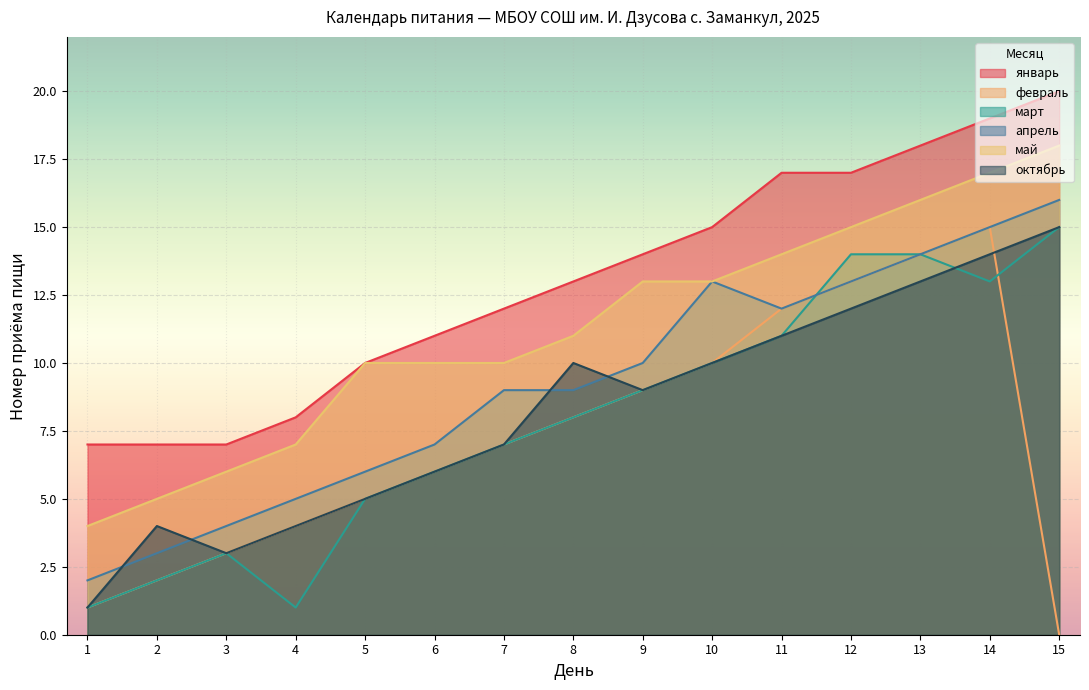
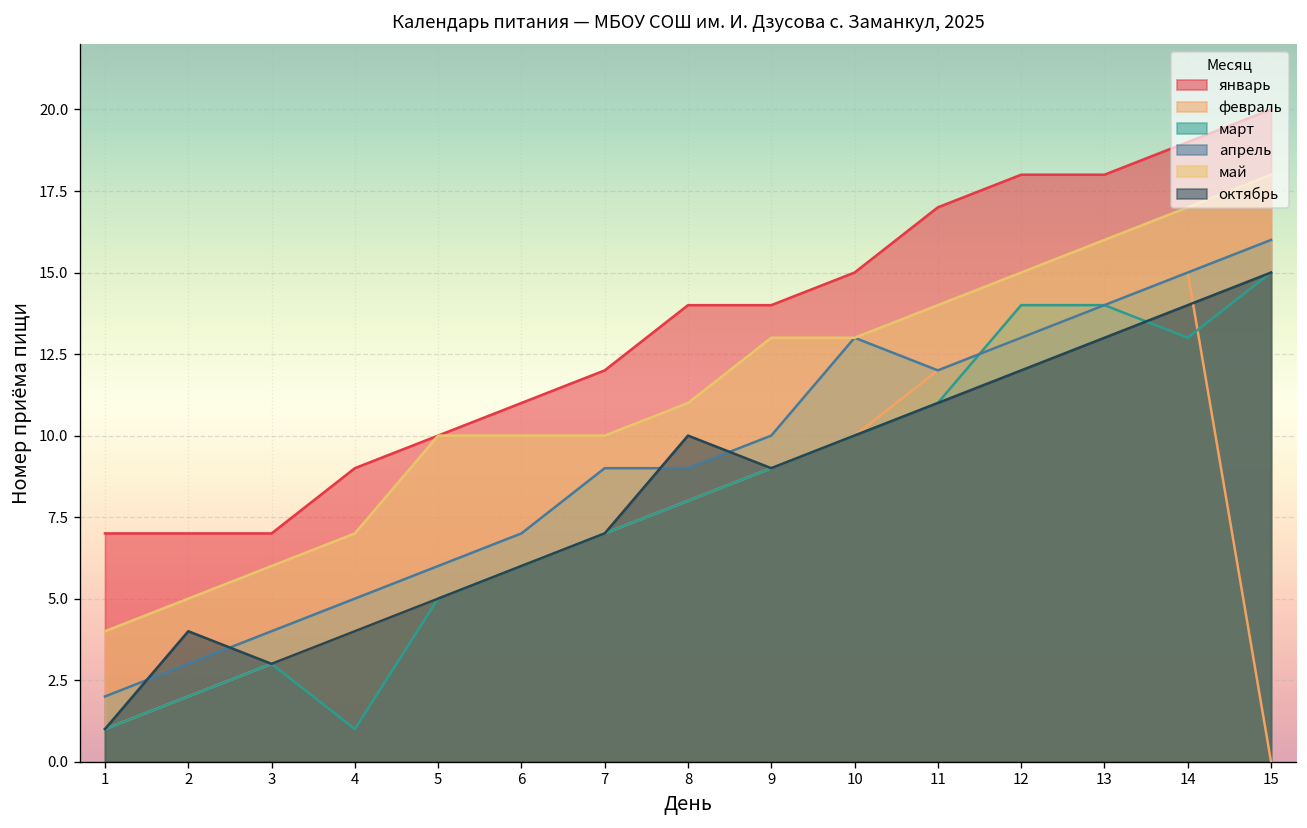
  {
    "январь": {
      "1": 7,
      "2": 7,
      "3": 7,
-     "4": 8,
+     "4": 9,
      "6": 11,
      "7": 12,
-     "8": 13,
+     "8": 14,
      "9": 14,
      "10": 15,
      "11": 17,
-     "12": 17,
+     "12": 18,
      "13": 18
    },
    "октябрь": {
      "2": 4,
      "8": 10,
      "12": 12,
      "13": 13,
      "14": 14
    }
  }
